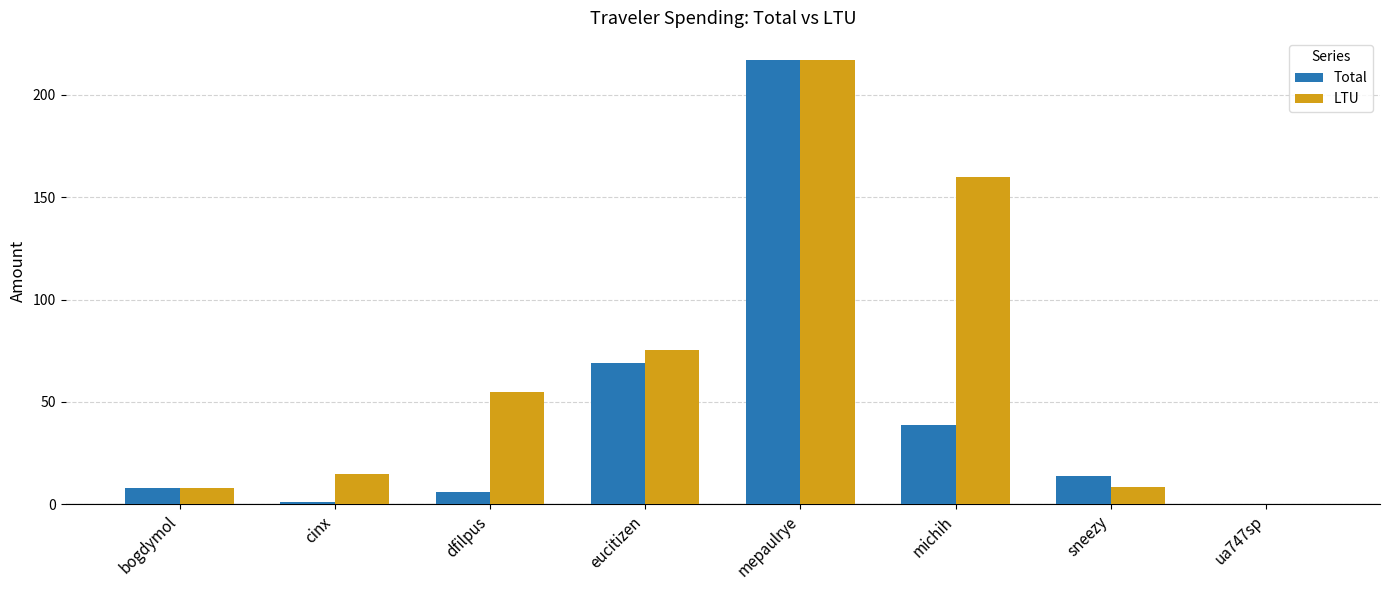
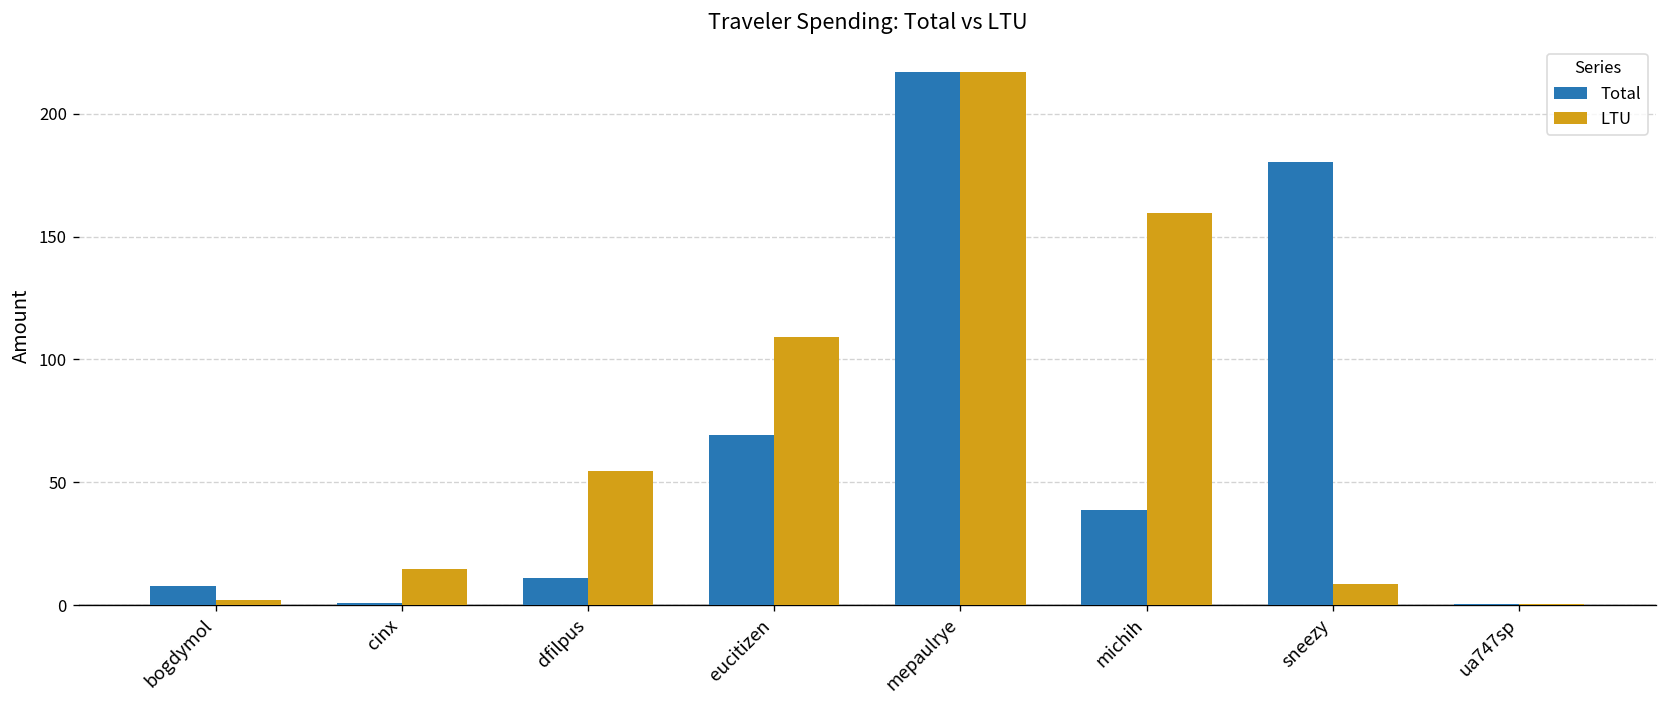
  {
    "Total": {
      "bogdymol": 8,
-     "dfilpus": 6,
+     "dfilpus": 11,
      "eucitizen": 69,
      "mepaulrye": 217,
      "michih": 39,
-     "sneezy": 14
+     "sneezy": 180
    },
    "LTU": {
-     "bogdymol": 8,
+     "bogdymol": 2,
      "cinx": 15,
      "dfilpus": 55,
-     "eucitizen": 75,
+     "eucitizen": 109,
      "mepaulrye": 217,
      "michih": 160,
      "sneezy": 9
    }
  }
